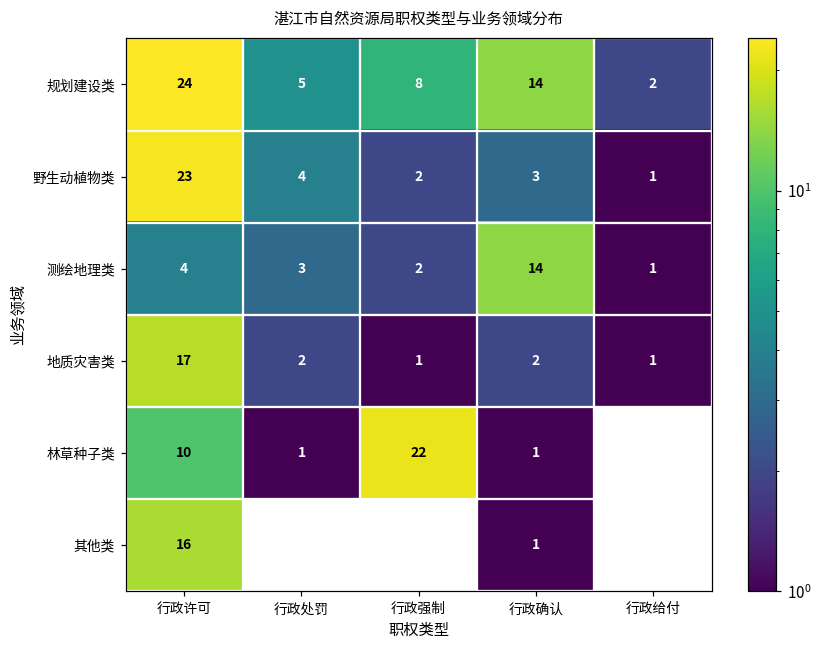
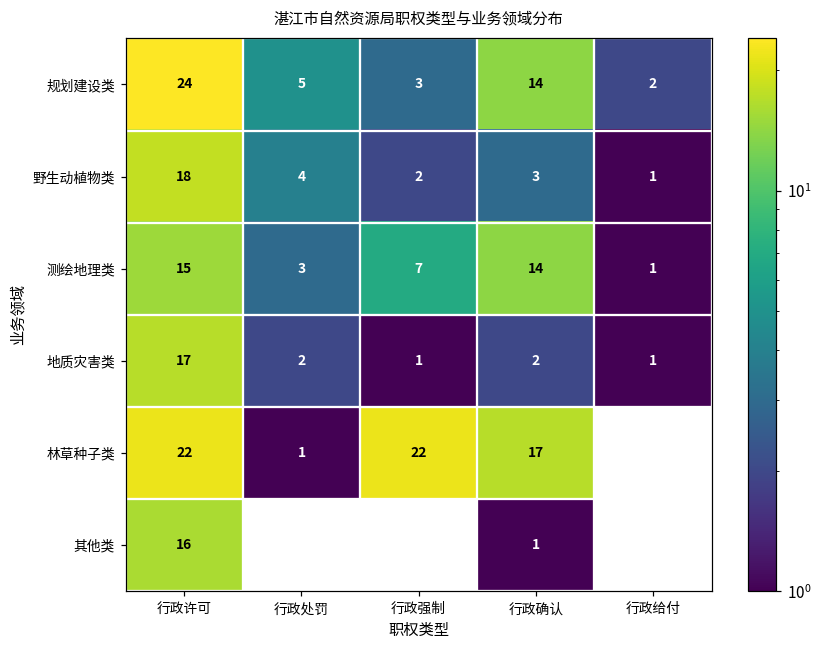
  {
    "规划建设类": {
      "行政许可": 24,
      "行政处罚": 5,
-     "行政强制": 8,
+     "行政强制": 3,
      "行政确认": 14,
      "行政给付": 2
    },
    "野生动植物类": {
-     "行政许可": 23,
+     "行政许可": 18,
      "行政处罚": 4,
      "行政强制": 2,
      "行政确认": 3,
      "行政给付": 1
    },
    "测绘地理类": {
-     "行政许可": 4,
+     "行政许可": 15,
      "行政处罚": 3,
-     "行政强制": 2,
+     "行政强制": 7,
      "行政确认": 14,
      "行政给付": 1
    },
    "地质灾害类": {
      "行政许可": 17,
      "行政处罚": 2,
      "行政强制": 1,
      "行政确认": 2,
      "行政给付": 1
    },
    "林草种子类": {
-     "行政许可": 10,
+     "行政许可": 22,
      "行政处罚": 1,
      "行政强制": 22,
-     "行政确认": 1
+     "行政确认": 17
    },
    "其他类": {
      "行政许可": 16,
      "行政确认": 1
    }
  }
